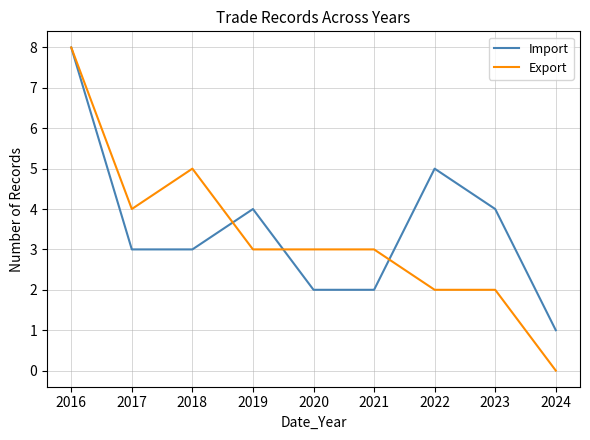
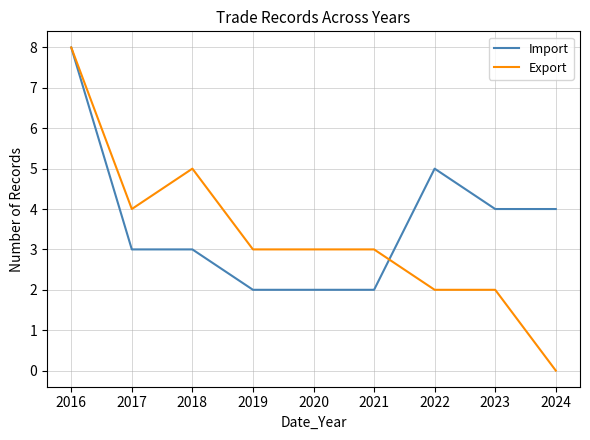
  {
    "Import": {
      "2017": 3,
      "2018": 3,
-     "2019": 4,
+     "2019": 2,
      "2020": 2,
      "2021": 2,
      "2022": 5,
      "2023": 4,
-     "2024": 1
+     "2024": 4
    },
    "Export": {
      "2017": 4,
      "2018": 5,
      "2019": 3,
      "2020": 3,
      "2021": 3,
      "2022": 2,
      "2023": 2,
      "2024": 0
    }
  }
